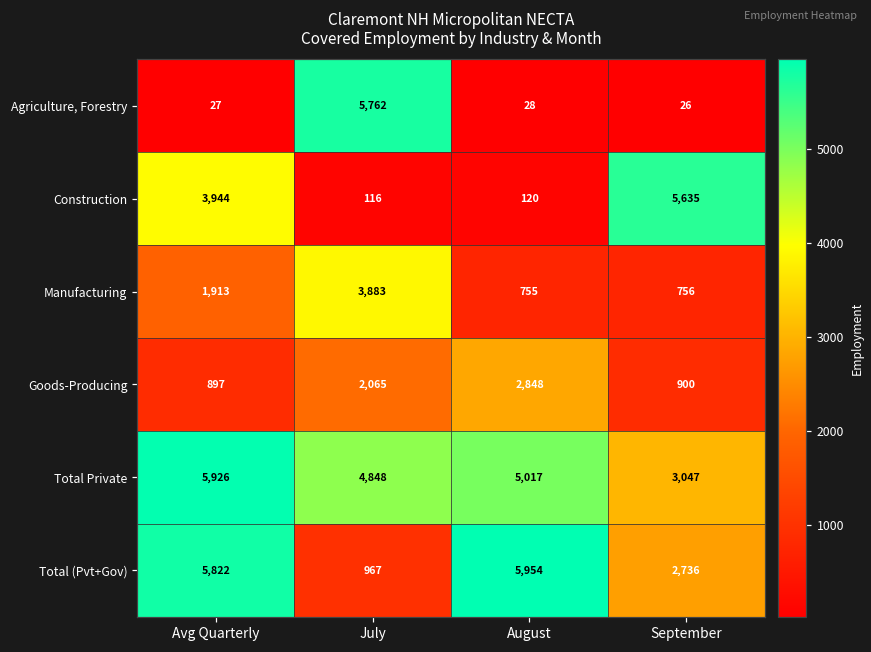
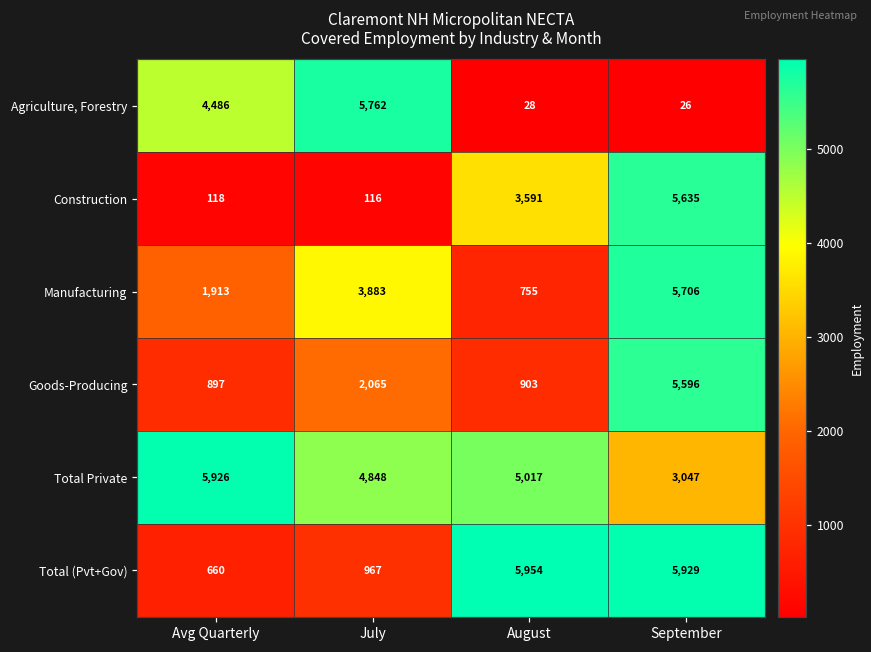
  {
    "Agriculture, Forestry": {
-     "Avg Quarterly": "27",
+     "Avg Quarterly": "4,486",
      "July": "5,762",
      "August": "28",
      "September": "26"
    },
    "Construction": {
-     "Avg Quarterly": "3,944",
+     "Avg Quarterly": "118",
      "July": "116",
-     "August": "120",
+     "August": "3,591",
      "September": "5,635"
    },
    "Manufacturing": {
      "Avg Quarterly": "1,913",
      "July": "3,883",
      "August": "755",
-     "September": "756"
+     "September": "5,706"
    },
    "Goods-Producing": {
      "Avg Quarterly": "897",
      "July": "2,065",
-     "August": "2,848",
-     "September": "900"
+     "August": "903",
+     "September": "5,596"
    },
    "Total Private": {
      "Avg Quarterly": "5,926",
      "July": "4,848",
      "August": "5,017",
      "September": "3,047"
    },
    "Total (Pvt+Gov)": {
-     "Avg Quarterly": "5,822",
+     "Avg Quarterly": "660",
      "July": "967",
      "August": "5,954",
-     "September": "2,736"
+     "September": "5,929"
    }
  }
